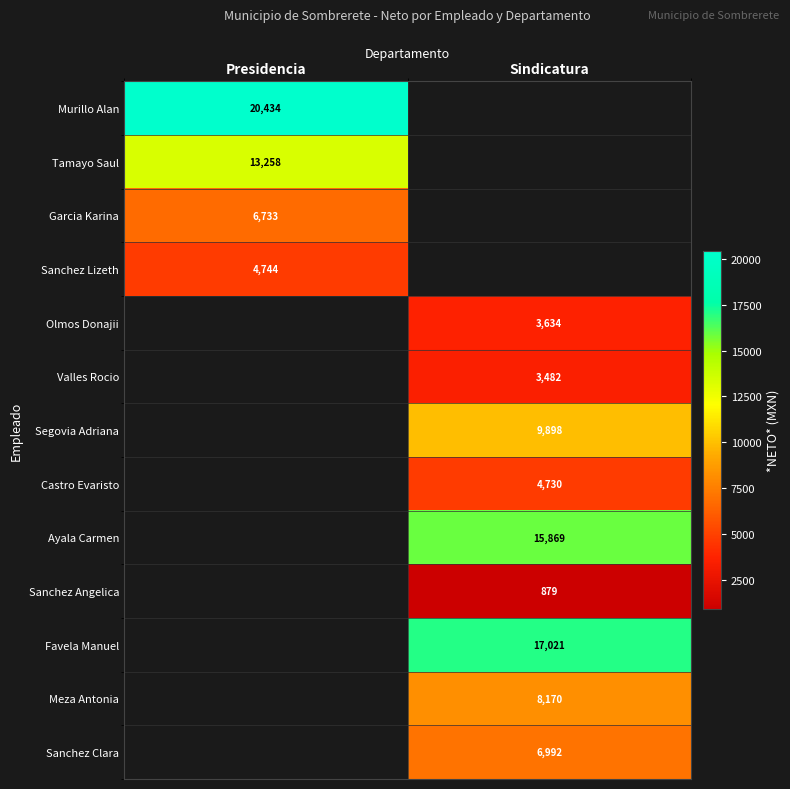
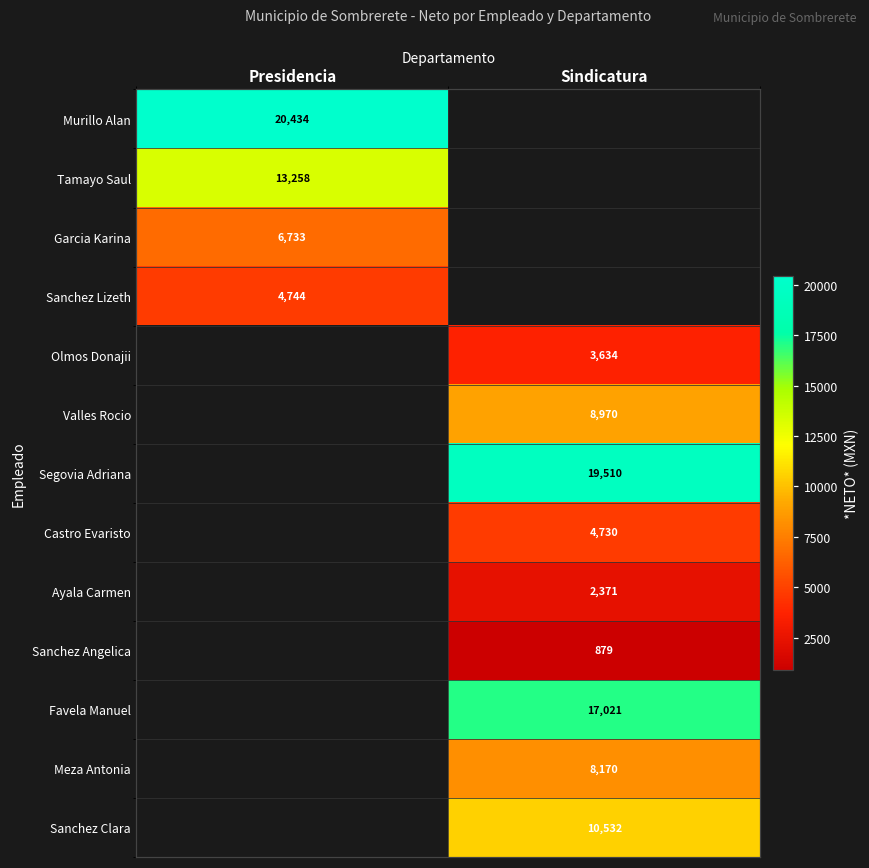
  {
    "Murillo Alan": {
      "Presidencia": "20,434"
    },
    "Tamayo Saul": {
      "Presidencia": "13,258"
    },
    "Garcia Karina": {
      "Presidencia": "6,733"
    },
    "Sanchez Lizeth": {
      "Presidencia": "4,744"
    },
    "Olmos Donajii": {
      "Sindicatura": "3,634"
    },
    "Valles Rocio": {
-     "Sindicatura": "3,482"
+     "Sindicatura": "8,970"
    },
    "Segovia Adriana": {
-     "Sindicatura": "9,898"
+     "Sindicatura": "19,510"
    },
    "Castro Evaristo": {
      "Sindicatura": "4,730"
    },
    "Ayala Carmen": {
-     "Sindicatura": "15,869"
+     "Sindicatura": "2,371"
    },
    "Sanchez Angelica": {
      "Sindicatura": "879"
    },
    "Favela Manuel": {
      "Sindicatura": "17,021"
    },
    "Meza Antonia": {
      "Sindicatura": "8,170"
    },
    "Sanchez Clara": {
-     "Sindicatura": "6,992"
+     "Sindicatura": "10,532"
    }
  }
